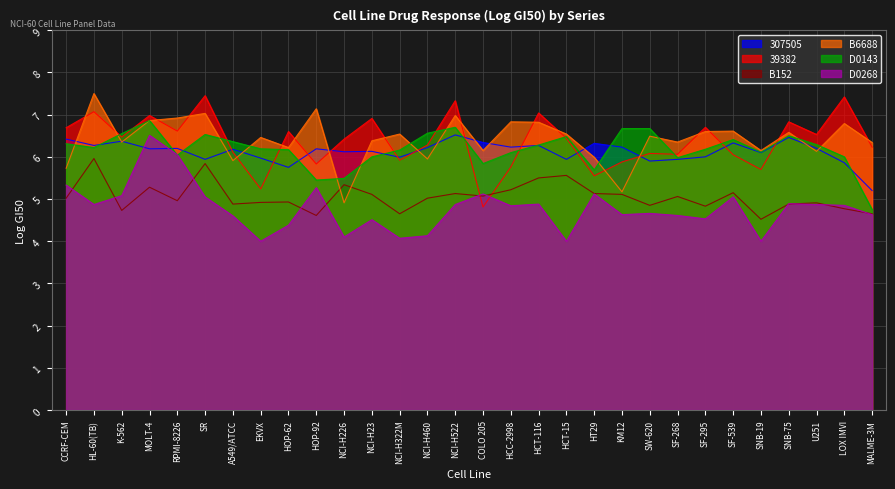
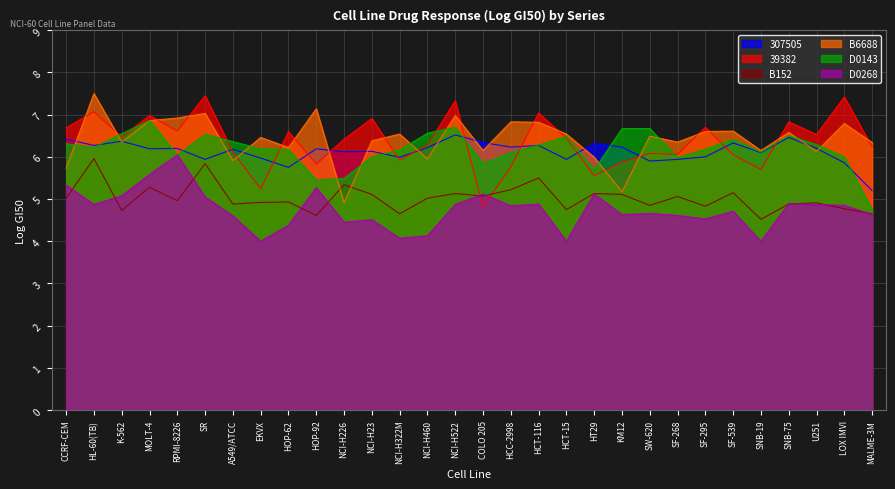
  {
    "307505": {
      "CCRF-CEM": 6.4,
      "MOLT-4": 6.2,
      "RPMI-8226": 6.2,
      "SR": 5.9,
      "A549/ATCC": 6.2,
      "EKVX": 6.0,
      "HOP-62": 5.8,
      "HOP-92": 6.2,
      "NCI-H226": 6.1,
      "NCI-H23": 6.1,
      "NCI-H322M": 6.0,
      "NCI-H460": 6.2,
      "NCI-H522": 6.5,
      "COLO 205": 6.3,
      "HCC-2998": 6.2,
      "HCT-15": 5.9,
      "HT29": 6.3,
      "KM12": 6.2,
      "SW-620": 5.9,
      "SF-295": 6.0,
      "SF-539": 6.3,
      "U251": 6.2,
      "LOX IMVI": 5.9,
      "MALME-3M": 5.2
    },
    "39382": {
      "CCRF-CEM": 6.7,
      "HL-60(TB)": 7.1,
      "K-562": 6.5,
      "MOLT-4": 7.0,
      "RPMI-8226": 6.6,
      "SR": 7.5,
      "A549/ATCC": 6.1,
      "EKVX": 5.2,
      "HOP-62": 6.6,
      "HOP-92": 5.8,
      "NCI-H226": 6.4,
      "NCI-H23": 6.9,
      "NCI-H322M": 5.9,
      "NCI-H460": 6.3,
      "NCI-H522": 7.3,
      "COLO 205": 4.8,
      "HCC-2998": 5.8,
      "HCT-116": 7.0,
      "HT29": 5.6,
      "KM12": 5.9,
      "SW-620": 6.1,
      "SF-268": 6.1,
      "SF-295": 6.7,
      "SF-539": 6.1,
      "SNB-19": 5.7,
      "SNB-75": 6.8,
      "U251": 6.5,
      "LOX IMVI": 7.4,
      "MALME-3M": 6.2
    },
    "B152": {
      "CCRF-CEM": 5.0,
      "HL-60(TB)": 6.0,
      "K-562": 4.7,
      "MOLT-4": 5.3,
      "RPMI-8226": 5.0,
      "SR": 5.8,
      "A549/ATCC": 4.9,
      "EKVX": 4.9,
      "HOP-62": 4.9,
      "HOP-92": 4.6,
      "NCI-H226": 5.3,
      "NCI-H23": 5.1,
      "NCI-H322M": 4.7,
      "NCI-H460": 5.0,
      "NCI-H522": 5.1,
      "HCC-2998": 5.2,
      "HCT-116": 5.5,
-     "HCT-15": 5.6,
+     "HCT-15": 4.8,
      "SW-620": 4.9,
      "SF-268": 5.1,
      "SF-295": 4.8,
      "SF-539": 5.2,
      "SNB-19": 4.5,
      "LOX IMVI": 4.8
    },
    "B6688": {
      "CCRF-CEM": 5.7,
      "HL-60(TB)": 7.5,
      "RPMI-8226": 6.9,
      "SR": 7.0,
      "A549/ATCC": 5.9,
      "EKVX": 6.5,
      "HOP-92": 7.1,
      "NCI-H226": 4.9,
      "NCI-H23": 6.4,
      "NCI-H322M": 6.5,
      "NCI-H460": 6.0,
      "NCI-H522": 7.0,
      "COLO 205": 6.2,
      "HCC-2998": 6.8,
      "HCT-116": 6.8,
      "HT29": 6.0,
      "SW-620": 6.5,
      "SF-268": 6.4,
      "SF-295": 6.6,
      "SF-539": 6.6,
      "SNB-75": 6.6,
      "U251": 6.1,
      "LOX IMVI": 6.8,
      "MALME-3M": 6.3
    },
    "D0143": {
      "CCRF-CEM": 6.3,
      "K-562": 6.6,
      "SR": 6.5,
      "A549/ATCC": 6.4,
      "EKVX": 6.2,
      "HOP-92": 5.5,
      "NCI-H226": 5.5,
      "NCI-H23": 6.0,
      "NCI-H322M": 6.2,
      "NCI-H460": 6.6,
      "NCI-H522": 6.7,
      "COLO 205": 5.8,
      "HCC-2998": 6.1,
      "HT29": 5.7,
      "KM12": 6.7,
      "SW-620": 6.7,
      "SF-295": 6.2,
      "SF-539": 6.4,
      "U251": 6.3,
      "LOX IMVI": 6.0,
      "MALME-3M": 4.8
    },
    "D0268": {
      "CCRF-CEM": 5.3,
      "HL-60(TB)": 4.9,
      "K-562": 5.1,
-     "MOLT-4": 6.5,
+     "MOLT-4": 5.6,
      "SR": 5.1,
      "A549/ATCC": 4.6,
      "EKVX": 4.0,
      "HOP-62": 4.4,
      "HOP-92": 5.3,
-     "NCI-H226": 4.1,
+     "NCI-H226": 4.5,
      "NCI-H23": 4.5,
      "NCI-H322M": 4.1,
      "NCI-H460": 4.1,
      "NCI-H522": 4.9,
      "HCC-2998": 4.8,
      "HCT-116": 4.9,
      "HCT-15": 4.0,
      "KM12": 4.6,
      "SW-620": 4.7,
      "SF-268": 4.6,
      "SF-295": 4.5,
-     "SF-539": 5.1,
+     "SF-539": 4.7,
      "SNB-19": 4.0,
      "LOX IMVI": 4.9
    }
  }
